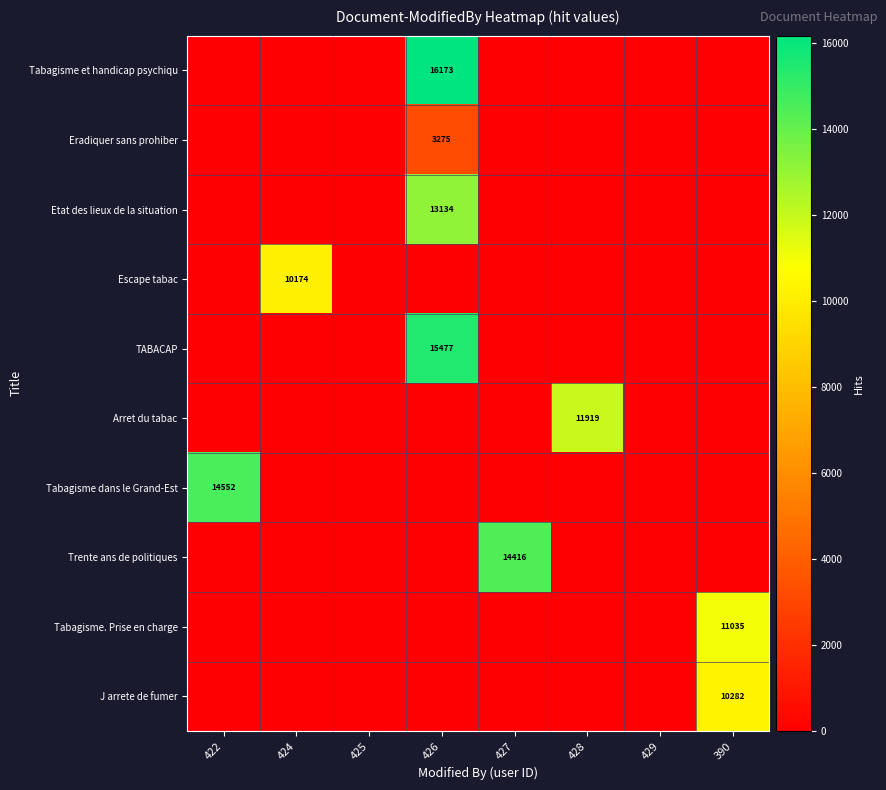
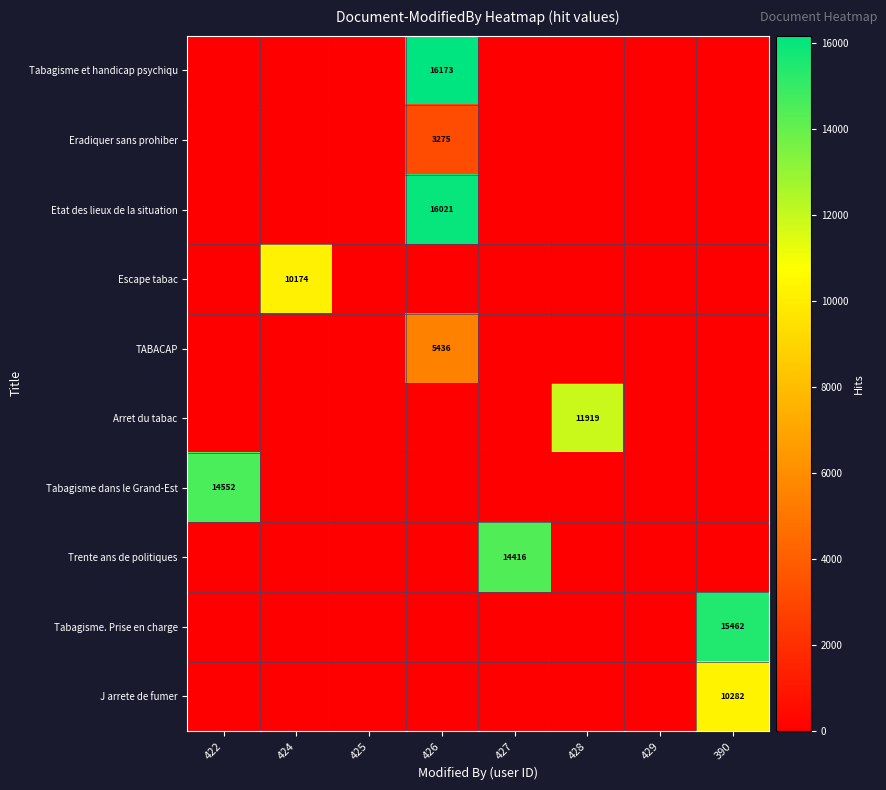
  {
    "Tabagisme et handicap psychiqu": {
      "426": 16173
    },
    "Eradiquer sans prohiber": {
      "426": 3275
    },
    "Etat des lieux de la situation": {
-     "426": 13134
+     "426": 16021
    },
    "Escape tabac": {
      "424": 10174
    },
    "TABACAP": {
-     "426": 15477
+     "426": 5436
    },
    "Arret du tabac": {
      "428": 11919
    },
    "Tabagisme dans le Grand-Est": {
      "422": 14552
    },
    "Trente ans de politiques": {
      "427": 14416
    },
    "Tabagisme. Prise en charge": {
-     "390": 11035
+     "390": 15462
    },
    "J arrete de fumer": {
      "390": 10282
    }
  }
